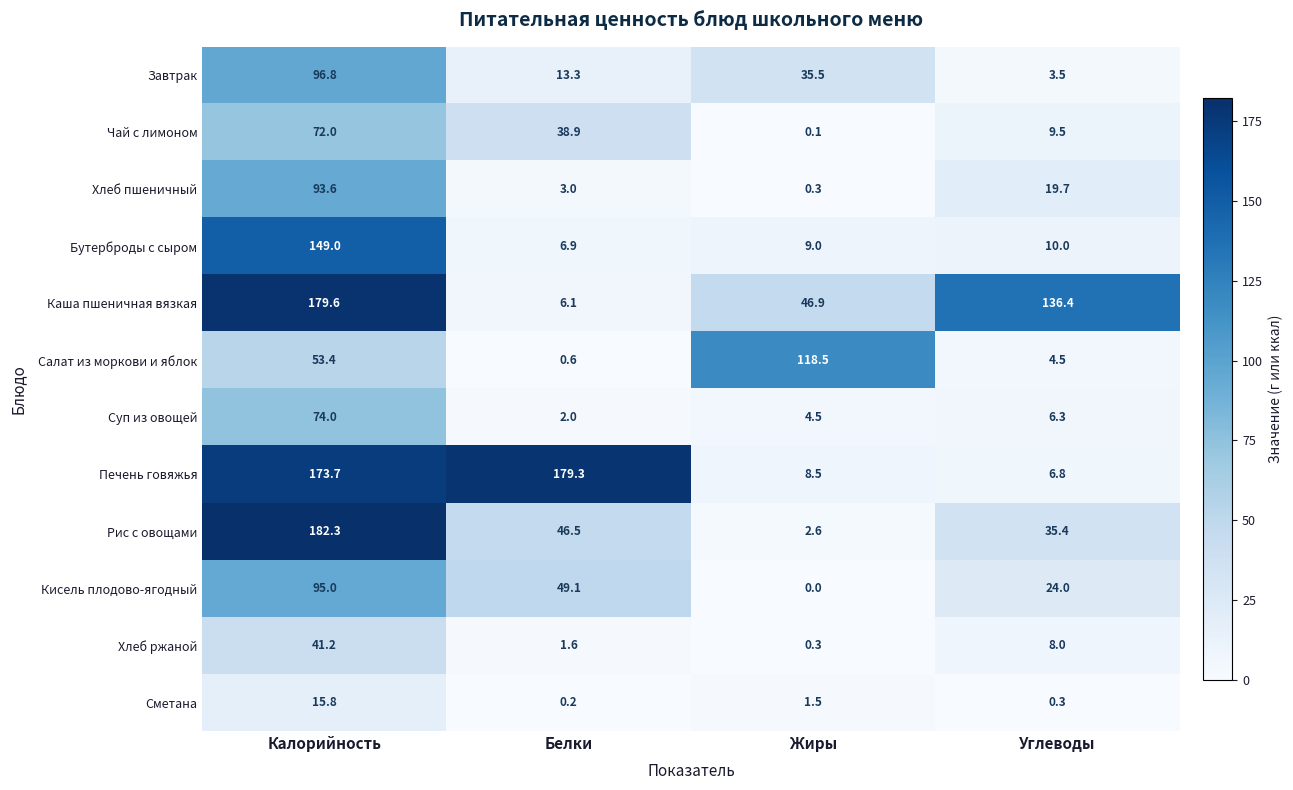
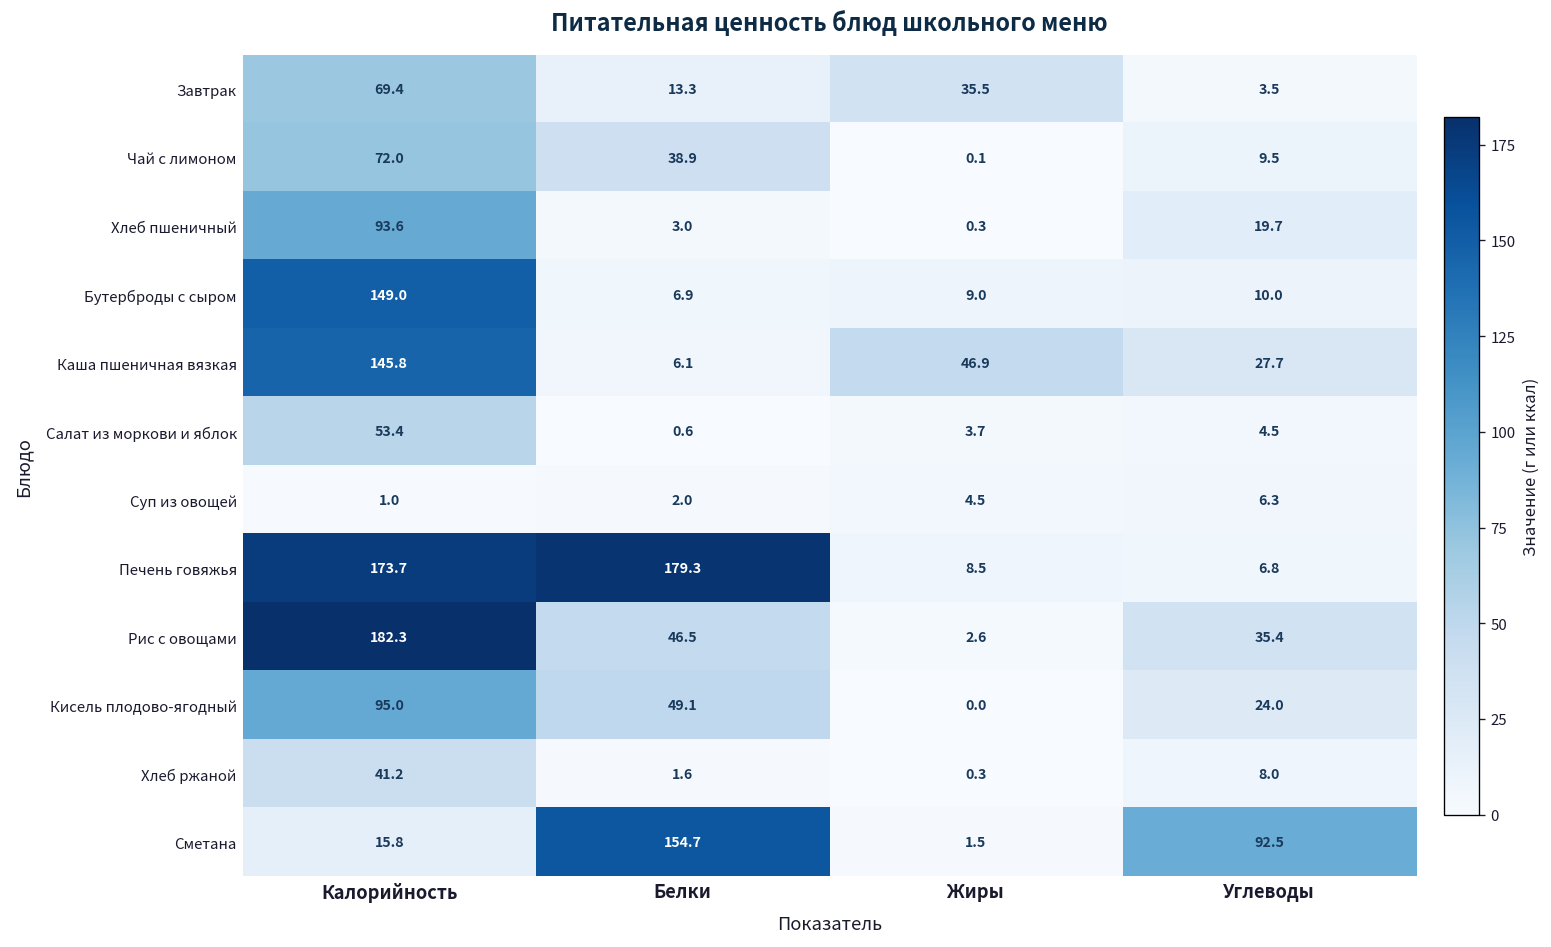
  {
    "Завтрак": {
-     "Калорийность": 96.8,
+     "Калорийность": 69.4,
      "Белки": 13.3,
      "Жиры": 35.5,
      "Углеводы": 3.5
    },
    "Чай с лимоном": {
      "Калорийность": 72.0,
      "Белки": 38.9,
      "Жиры": 0.1,
      "Углеводы": 9.5
    },
    "Хлеб пшеничный": {
      "Калорийность": 93.6,
      "Белки": 3.0,
      "Жиры": 0.3,
      "Углеводы": 19.7
    },
    "Бутерброды с сыром": {
      "Калорийность": 149.0,
      "Белки": 6.9,
      "Жиры": 9.0,
      "Углеводы": 10.0
    },
    "Каша пшеничная вязкая": {
-     "Калорийность": 179.6,
+     "Калорийность": 145.8,
      "Белки": 6.1,
      "Жиры": 46.9,
-     "Углеводы": 136.4
+     "Углеводы": 27.7
    },
    "Салат из моркови и яблок": {
      "Калорийность": 53.4,
      "Белки": 0.6,
-     "Жиры": 118.5,
+     "Жиры": 3.7,
      "Углеводы": 4.5
    },
    "Суп из овощей": {
-     "Калорийность": 74.0,
+     "Калорийность": 1.0,
      "Белки": 2.0,
      "Жиры": 4.5,
      "Углеводы": 6.3
    },
    "Печень говяжья": {
      "Калорийность": 173.7,
      "Белки": 179.3,
      "Жиры": 8.5,
      "Углеводы": 6.8
    },
    "Рис с овощами": {
      "Калорийность": 182.3,
      "Белки": 46.5,
      "Жиры": 2.6,
      "Углеводы": 35.4
    },
    "Кисель плодово-ягодный": {
      "Калорийность": 95.0,
      "Белки": 49.1,
      "Жиры": 0.0,
      "Углеводы": 24.0
    },
    "Хлеб ржаной": {
      "Калорийность": 41.2,
      "Белки": 1.6,
      "Жиры": 0.3,
      "Углеводы": 8.0
    },
    "Сметана": {
      "Калорийность": 15.8,
-     "Белки": 0.2,
+     "Белки": 154.7,
      "Жиры": 1.5,
-     "Углеводы": 0.3
+     "Углеводы": 92.5
    }
  }
